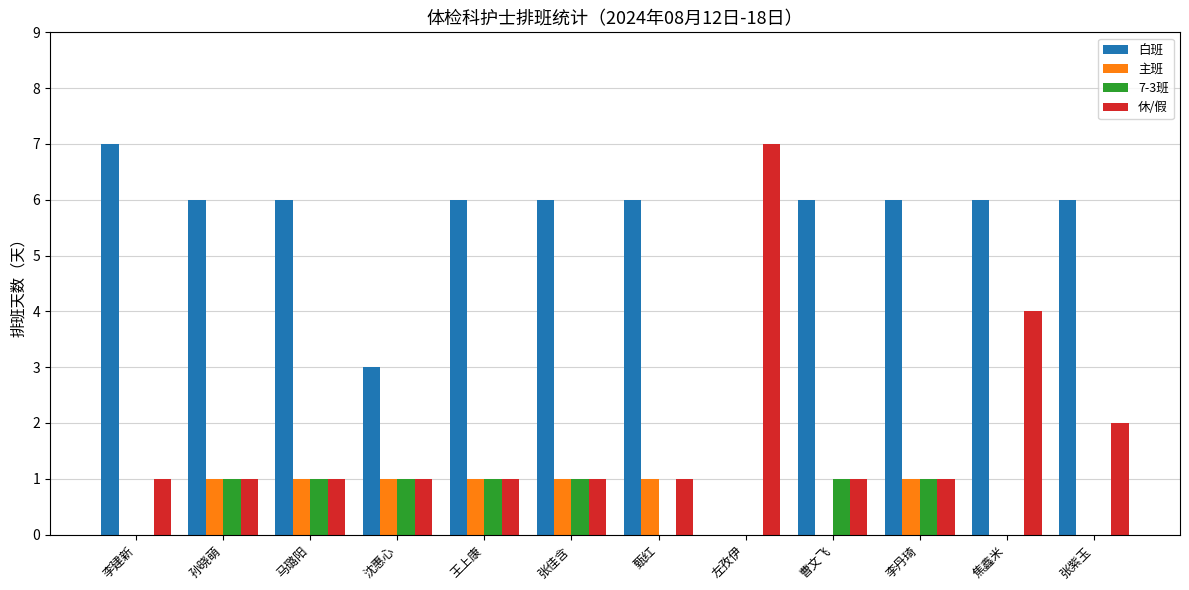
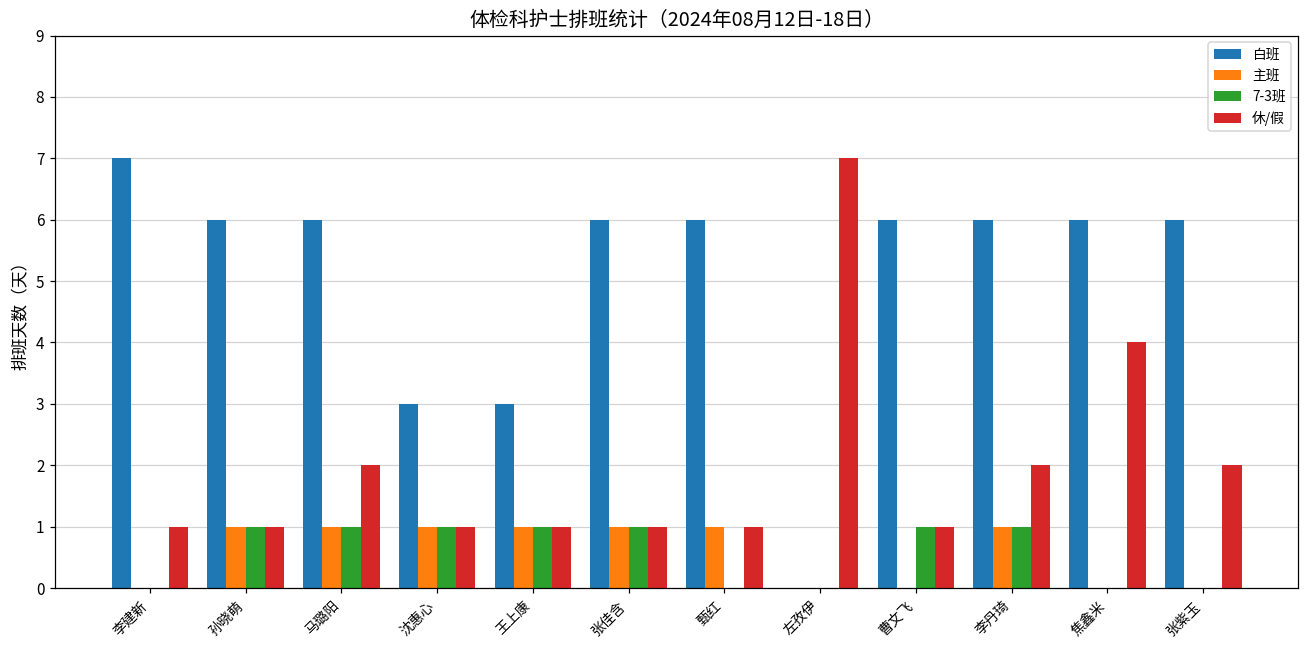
  {
    "白班": {
      "李建新": 7,
      "孙晓萌": 6,
      "马璐阳": 6,
      "沈惠心": 3,
-     "王上康": 6,
+     "王上康": 3,
      "张佳含": 6,
      "甄红": 6,
      "左孜伊": 0,
      "曹文飞": 6,
      "李丹琦": 6,
      "焦鑫米": 6,
      "张紫玉": 6
    },
    "主班": {
      "李建新": 0,
      "孙晓萌": 1,
      "马璐阳": 1,
      "沈惠心": 1,
      "王上康": 1,
      "张佳含": 1,
      "甄红": 1,
      "左孜伊": 0,
      "曹文飞": 0,
      "李丹琦": 1,
      "焦鑫米": 0,
      "张紫玉": 0
    },
    "7-3班": {
      "李建新": 0,
      "孙晓萌": 1,
      "马璐阳": 1,
      "沈惠心": 1,
      "王上康": 1,
      "张佳含": 1,
      "甄红": 0,
      "左孜伊": 0,
      "曹文飞": 1,
      "李丹琦": 1,
      "焦鑫米": 0,
      "张紫玉": 0
    },
    "休/假": {
      "李建新": 1,
      "孙晓萌": 1,
-     "马璐阳": 1,
+     "马璐阳": 2,
      "沈惠心": 1,
      "王上康": 1,
      "张佳含": 1,
      "甄红": 1,
      "左孜伊": 7,
      "曹文飞": 1,
-     "李丹琦": 1,
+     "李丹琦": 2,
      "焦鑫米": 4,
      "张紫玉": 2
    }
  }
